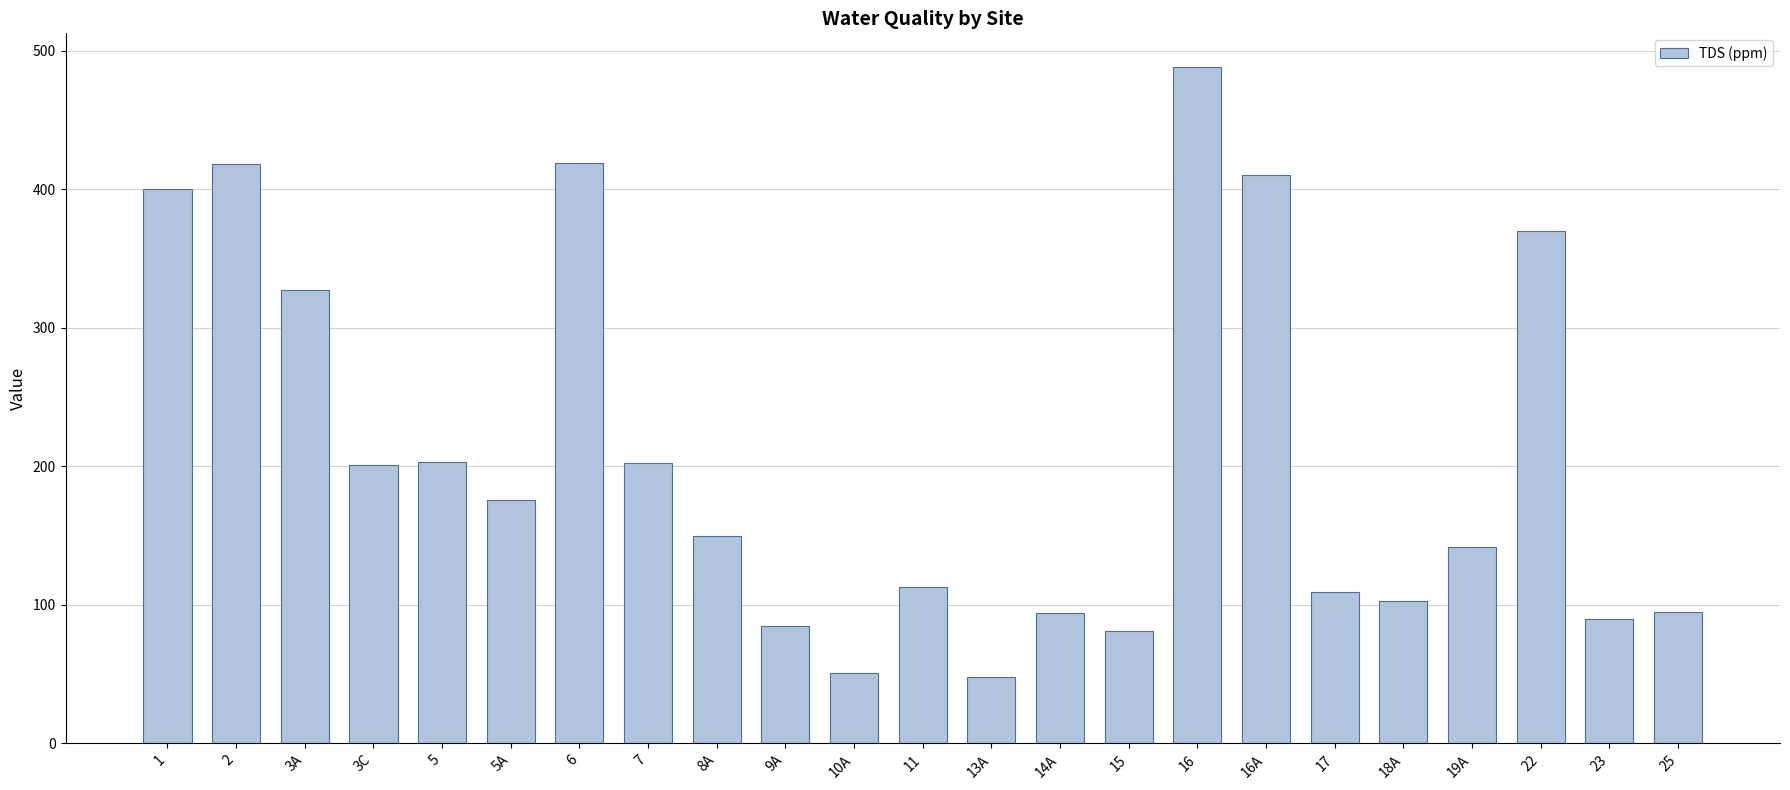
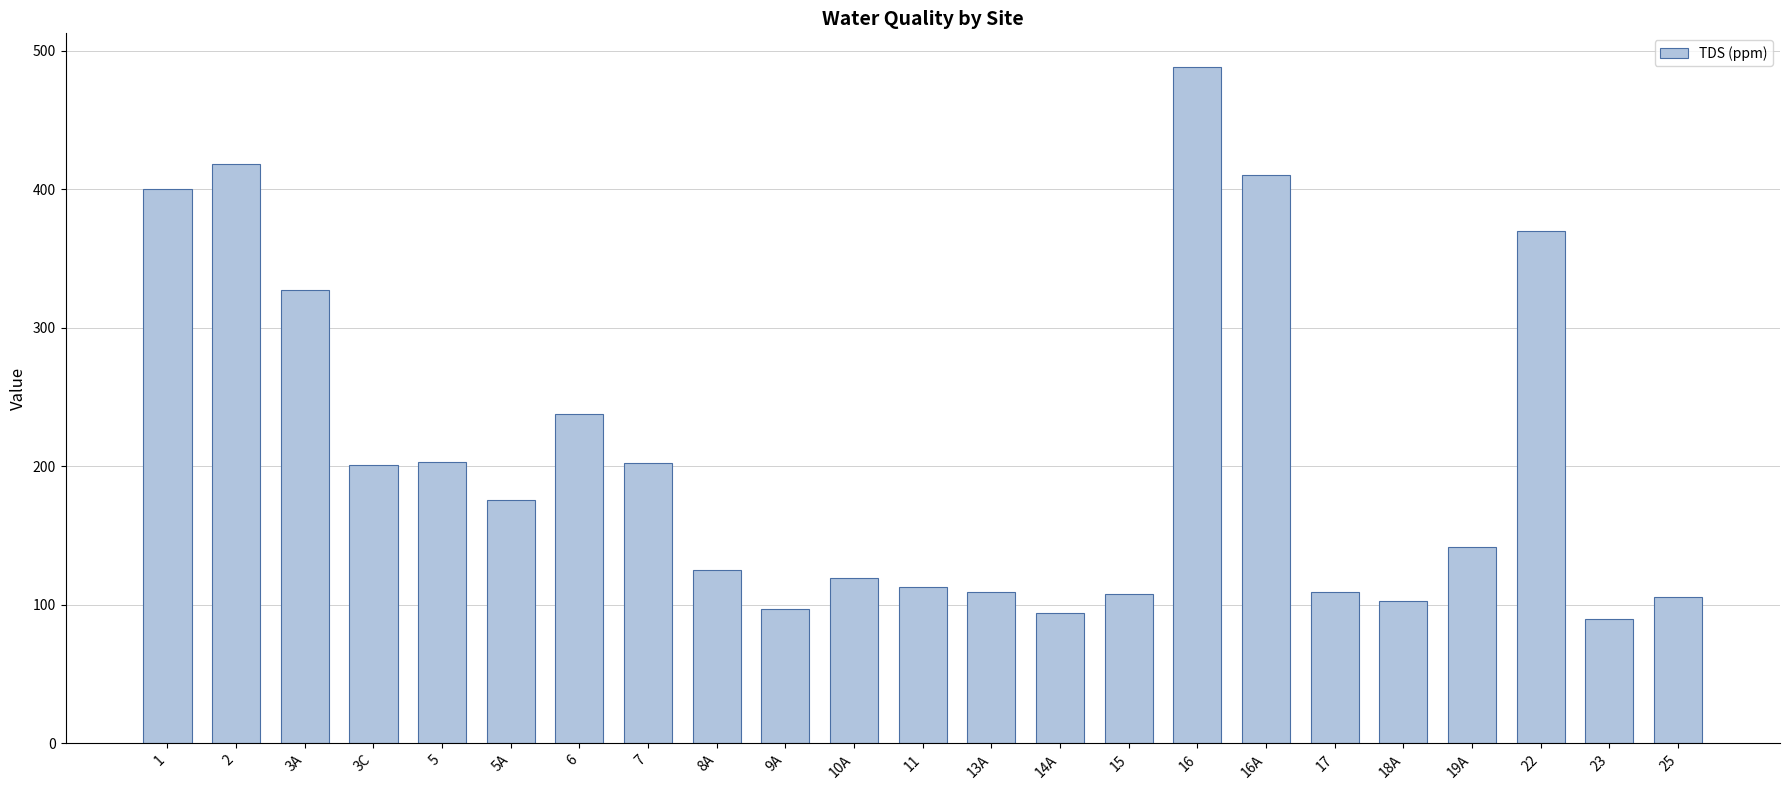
  {
    "1": 400,
    "2": 418,
    "3A": 327,
    "3C": 201,
    "5": 203,
    "5A": 176,
-   "6": 419,
+   "6": 238,
    "7": 202,
-   "8A": 150,
-   "9A": 85,
-   "10A": 51,
+   "8A": 125,
+   "9A": 97,
+   "10A": 119,
    "11": 113,
-   "13A": 48,
+   "13A": 109,
    "14A": 94,
-   "15": 81,
+   "15": 108,
    "16": 488,
    "16A": 410,
    "17": 109,
    "18A": 103,
    "19A": 142,
    "22": 370,
    "23": 90,
-   "25": 95
+   "25": 106
  }
